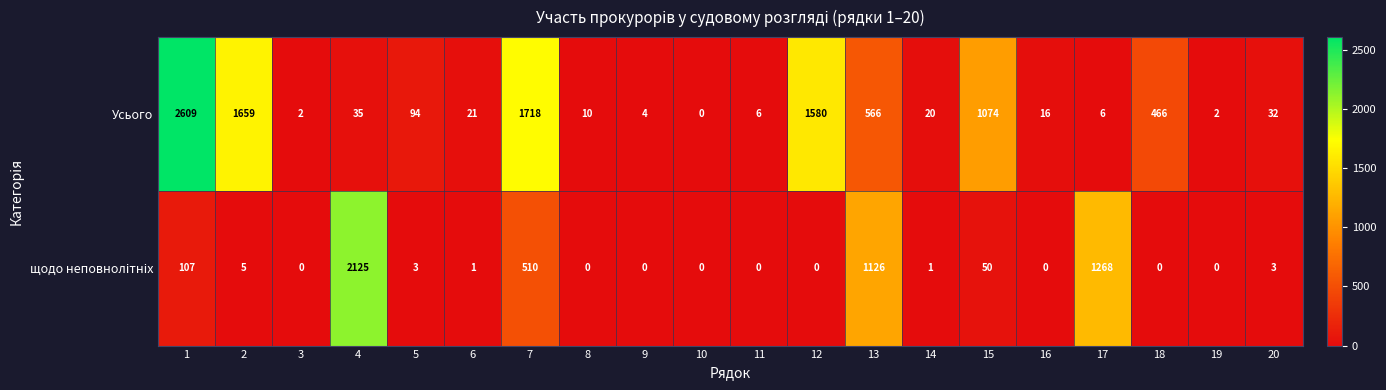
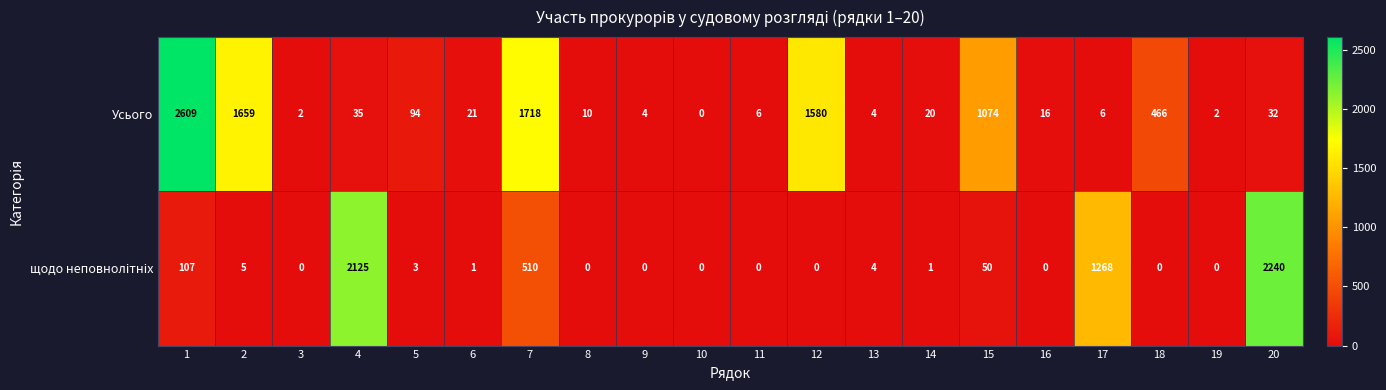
  {
    "Усього": {
      "1": 2609,
      "2": 1659,
      "3": 2,
      "4": 35,
      "5": 94,
      "6": 21,
      "7": 1718,
      "8": 10,
      "9": 4,
      "10": 0,
      "11": 6,
      "12": 1580,
-     "13": 566,
+     "13": 4,
      "14": 20,
      "15": 1074,
      "16": 16,
      "17": 6,
      "18": 466,
      "19": 2,
      "20": 32
    },
    "щодо неповнолітніх": {
      "1": 107,
      "2": 5,
      "3": 0,
      "4": 2125,
      "5": 3,
      "6": 1,
      "7": 510,
      "8": 0,
      "9": 0,
      "10": 0,
      "11": 0,
      "12": 0,
-     "13": 1126,
+     "13": 4,
      "14": 1,
      "15": 50,
      "16": 0,
      "17": 1268,
      "18": 0,
      "19": 0,
-     "20": 3
+     "20": 2240
    }
  }
